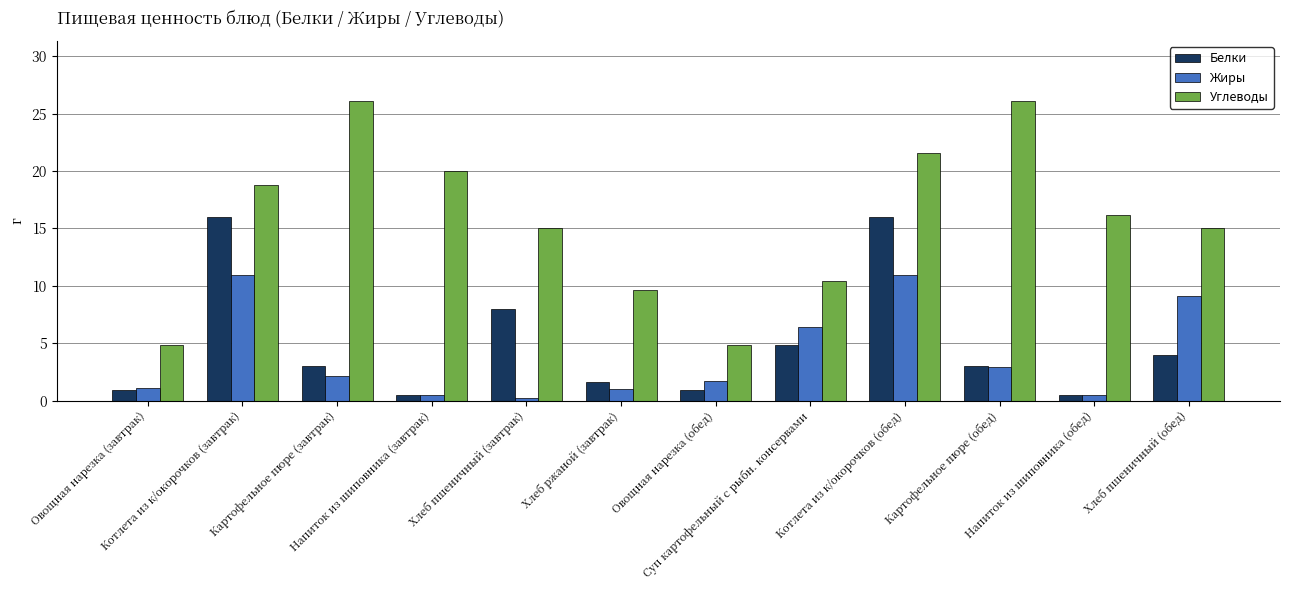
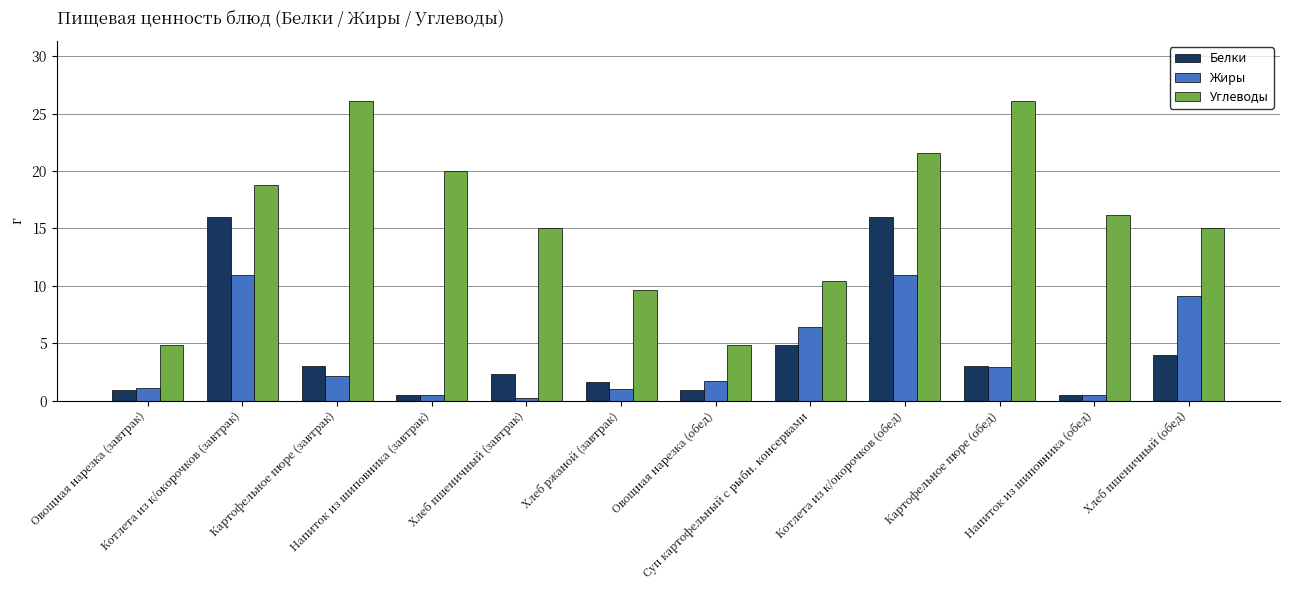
  {
    "Белки": {
      "Овощная нарезка (завтрак)": 1.0,
      "Котлета из к/окорочков (завтрак)": 16.0,
      "Картофельное пюре (завтрак)": 3.0,
      "Напиток из шиповника (завтрак)": 0.5,
-     "Хлеб пшеничный (завтрак)": 8.0,
+     "Хлеб пшеничный (завтрак)": 2.3,
      "Хлеб ржаной (завтрак)": 1.6,
      "Овощная нарезка (обед)": 1.0,
      "Суп картофельный с рыбн. консервами": 4.8,
      "Котлета из к/окорочков (обед)": 16.0,
      "Картофельное пюре (обед)": 3.0,
      "Напиток из шиповника (обед)": 0.5,
      "Хлеб пшеничный (обед)": 4.0
    },
    "Жиры": {
      "Овощная нарезка (завтрак)": 1.1,
      "Котлета из к/окорочков (завтрак)": 10.9,
      "Картофельное пюре (завтрак)": 2.1,
      "Напиток из шиповника (завтрак)": 0.5,
      "Хлеб ржаной (завтрак)": 1.0,
      "Овощная нарезка (обед)": 1.7,
      "Суп картофельный с рыбн. консервами": 6.4,
      "Котлета из к/окорочков (обед)": 10.9,
      "Картофельное пюре (обед)": 2.9,
      "Напиток из шиповника (обед)": 0.5,
      "Хлеб пшеничный (обед)": 9.1
    },
    "Углеводы": {
      "Овощная нарезка (завтрак)": 4.9,
      "Котлета из к/окорочков (завтрак)": 18.8,
      "Картофельное пюре (завтрак)": 26.1,
      "Напиток из шиповника (завтрак)": 20.0,
      "Хлеб пшеничный (завтрак)": 15.0,
      "Хлеб ржаной (завтрак)": 9.6,
      "Овощная нарезка (обед)": 4.9,
      "Суп картофельный с рыбн. консервами": 10.4,
      "Котлета из к/окорочков (обед)": 21.6,
      "Картофельное пюре (обед)": 26.1,
      "Напиток из шиповника (обед)": 16.2,
      "Хлеб пшеничный (обед)": 15.0
    }
  }
